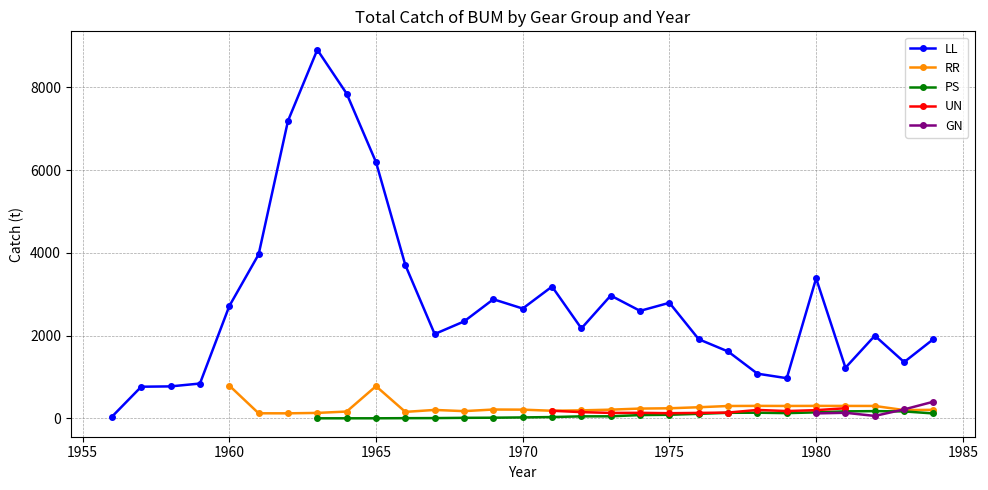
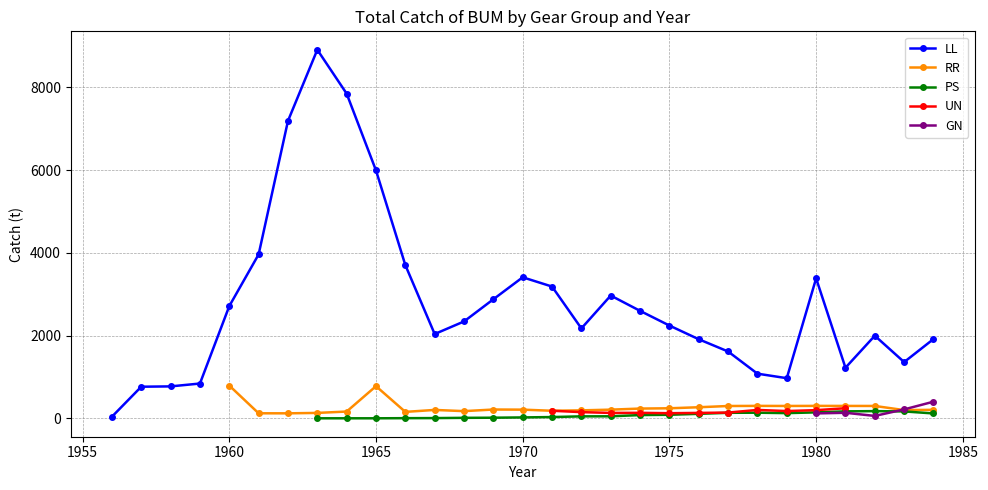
  {
    "LL": {
      "1960": 2700,
-     "1965": 6200,
-     "1970": 2700,
-     "1975": 2800,
+     "1965": 6000,
+     "1970": 3400,
+     "1975": 2200,
      "1980": 3400
    },
    "RR": {
      "1960": 800,
      "1965": 800,
      "1970": 200,
      "1975": 200,
      "1980": 300
    },
    "PS": {
      "1965": 0,
      "1970": 0
    }
  }
